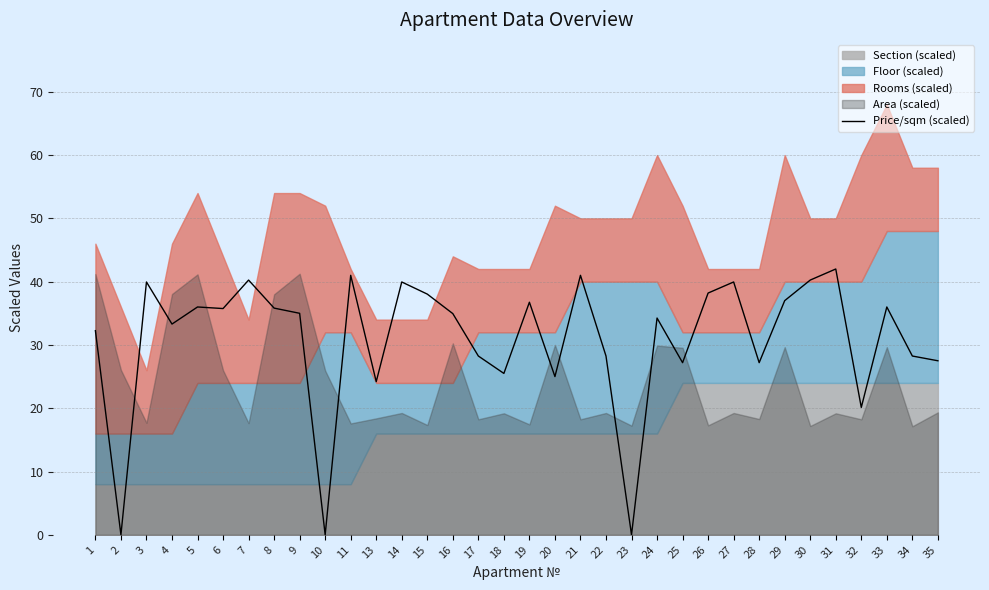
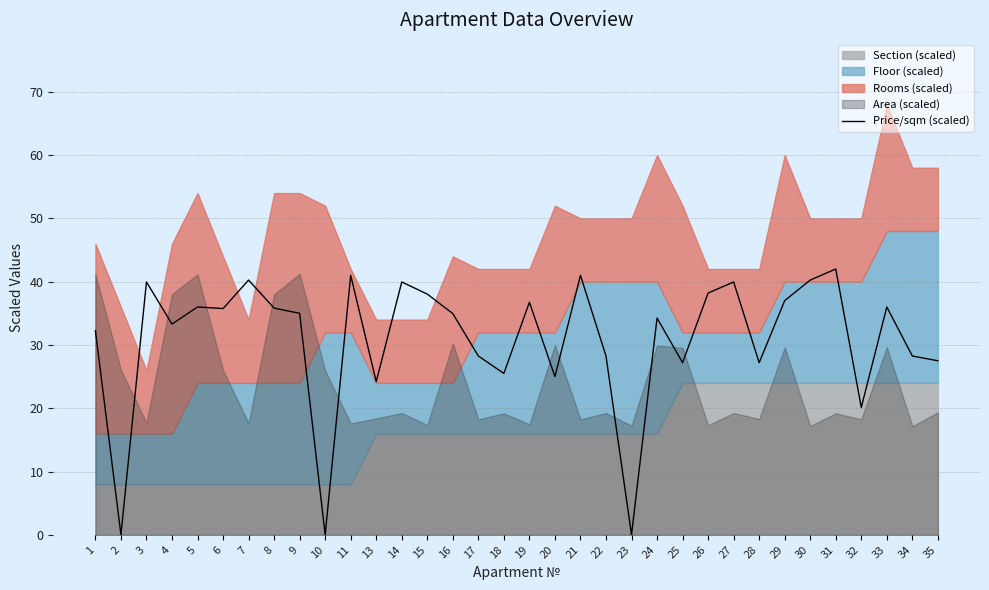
  {
    "Price/sqm (scaled)": {
      "1": 32,
      "2": 0,
      "3": 40,
      "4": 33,
      "5": 36,
      "6": 36,
      "7": 40,
      "8": 36,
      "9": 35,
      "10": 0,
      "11": 41,
      "14": 40,
      "15": 38,
      "16": 35,
      "17": 28,
      "18": 26,
      "19": 37,
      "20": 25,
      "21": 41,
      "22": 28,
      "23": 0,
      "24": 34,
      "25": 27,
      "26": 38,
      "27": 40,
      "28": 27,
      "29": 37,
      "31": 42,
      "32": 20,
      "33": 36,
      "34": 28,
      "35": 28
    },
    "Floor (scaled)": {
      "1": 8,
      "2": 8,
      "3": 8,
      "4": 8,
      "5": 16,
      "6": 16,
      "7": 16,
      "8": 16,
      "9": 16,
      "10": 24,
      "11": 24,
      "14": 8,
      "15": 8,
      "16": 8,
      "17": 16,
      "18": 16,
      "19": 16,
      "20": 16,
      "21": 24,
      "22": 24,
      "23": 24,
      "24": 24,
      "25": 8,
      "26": 8,
      "27": 8,
      "28": 8,
      "29": 16,
      "31": 16,
      "32": 16,
      "33": 24,
      "34": 24,
      "35": 24
    },
    "Rooms (scaled)": {
      "1": 30,
      "2": 20,
      "3": 10,
      "4": 30,
      "5": 30,
      "6": 20,
      "7": 10,
      "8": 30,
      "9": 30,
      "10": 20,
      "11": 10,
      "13": 10,
      "14": 10,
      "15": 10,
      "16": 20,
      "17": 10,
      "18": 10,
      "19": 10,
      "20": 20,
      "21": 10,
      "22": 10,
      "23": 10,
      "24": 20,
      "25": 20,
      "26": 10,
      "27": 10,
      "28": 10,
      "29": 20,
      "30": 10,
      "31": 10,
-     "32": 20,
+     "32": 10,
      "34": 10,
      "35": 10
    }
  }
